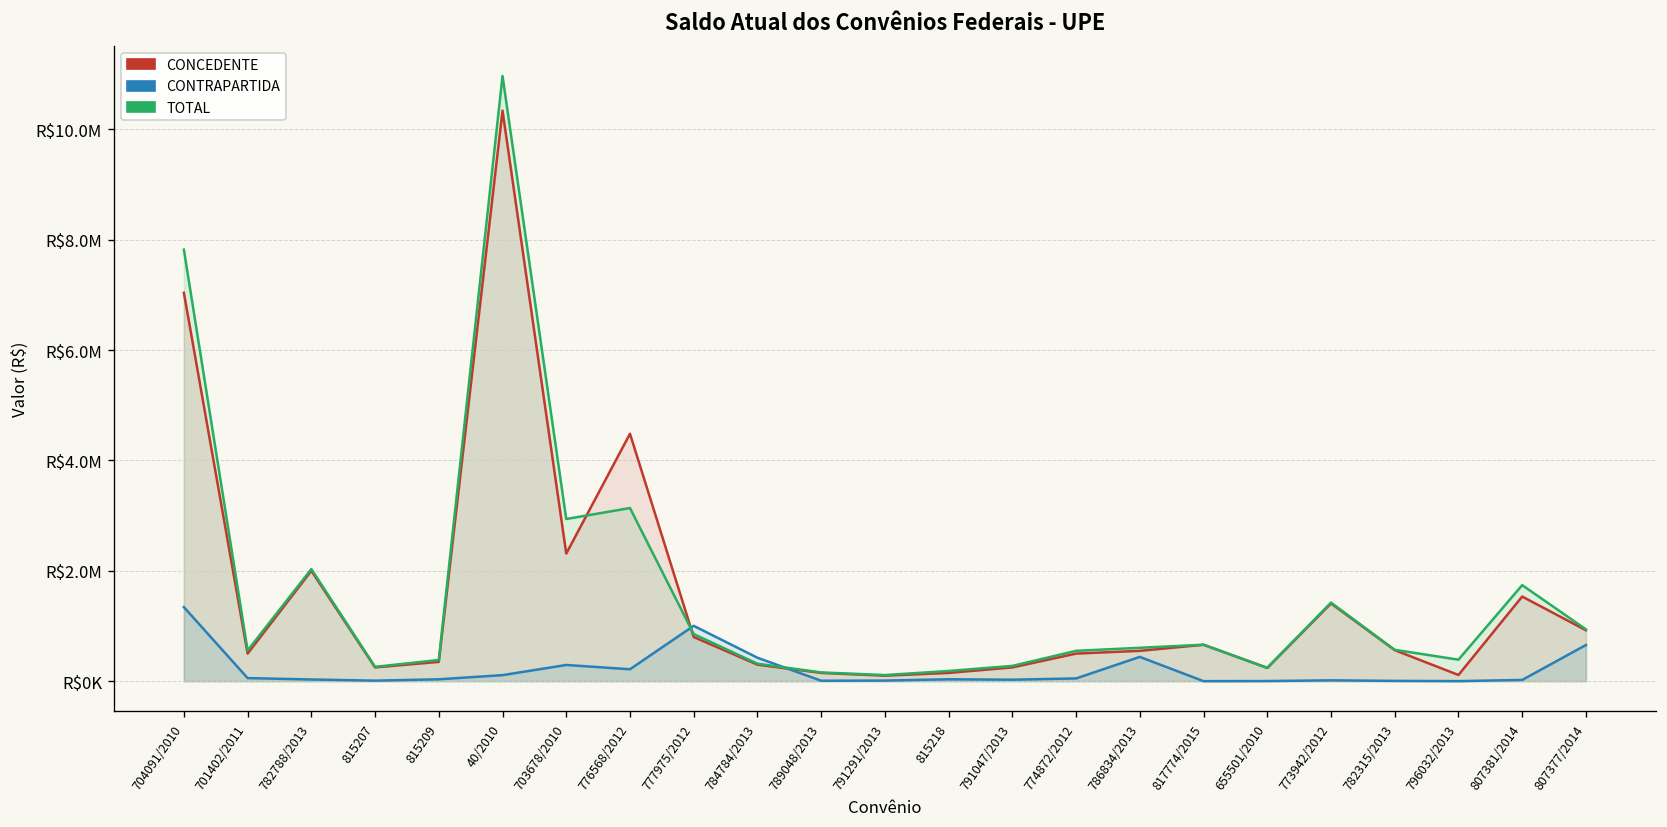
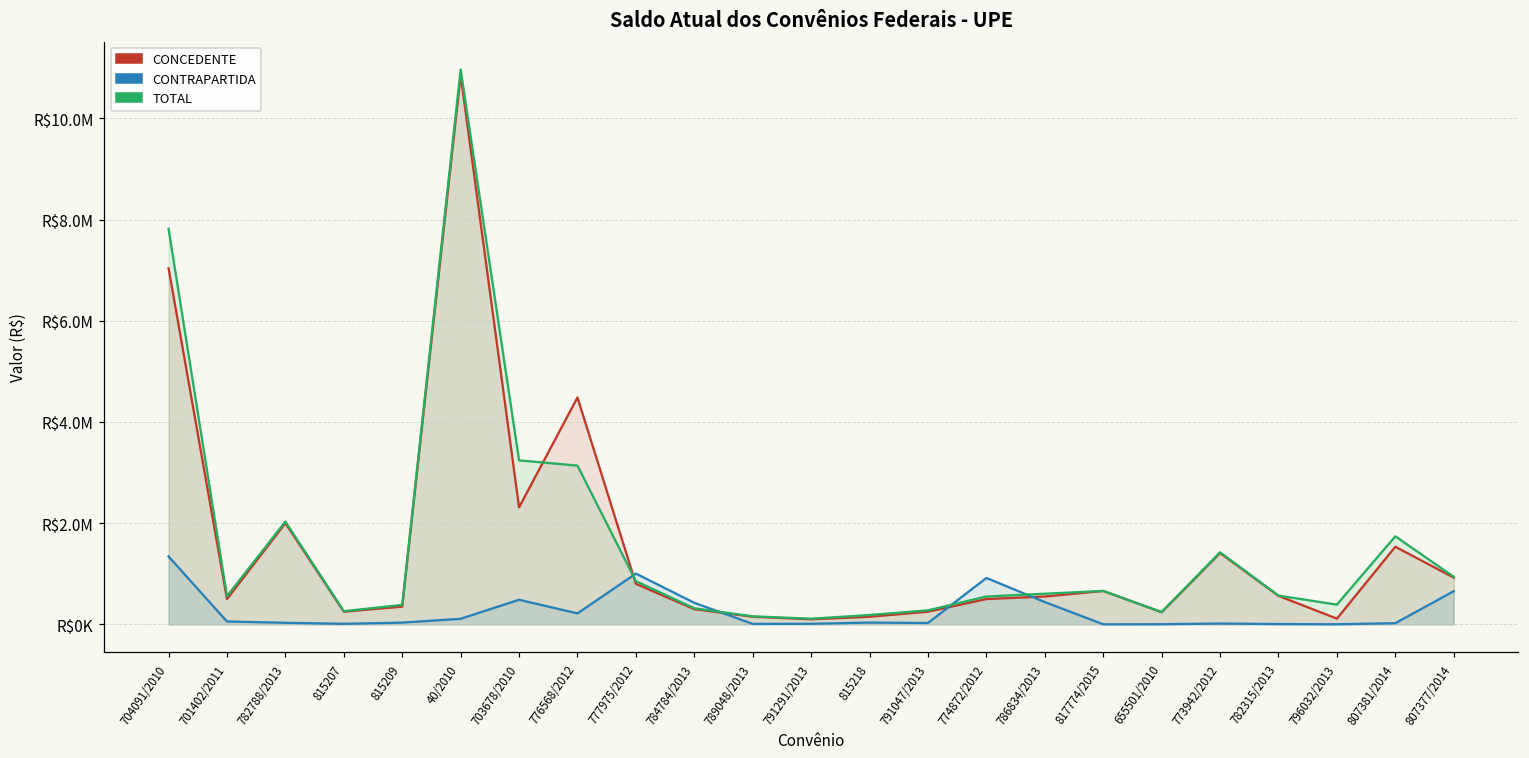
  {
    "CONCEDENTE": {
      "704091/2010": "R$7000000",
      "701402/2011": "R$500000",
-     "40/2010": "R$10300000",
+     "40/2010": "R$10900000",
      "703678/2010": "R$2300000",
      "776568/2012": "R$4500000",
      "796032/2013": "R$100000",
      "807381/2014": "R$1500000"
    },
    "CONTRAPARTIDA": {
      "704091/2010": "R$1300000",
      "701402/2011": "R$100000",
      "782788/2013": "R$0",
      "815207": "R$0",
      "815209": "R$0",
      "40/2010": "R$100000",
-     "703678/2010": "R$300000",
+     "703678/2010": "R$500000",
      "776568/2012": "R$200000",
      "777975/2012": "R$1000000",
      "784784/2013": "R$400000",
      "789048/2013": "R$0",
      "791291/2013": "R$0",
      "815218": "R$0",
      "791047/2013": "R$0",
-     "774872/2012": "R$100000",
+     "774872/2012": "R$900000",
      "786834/2013": "R$400000",
      "817774/2015": "R$0",
      "655501/2010": "R$0",
      "773942/2012": "R$0",
      "782315/2013": "R$0",
      "796032/2013": "R$0",
      "807381/2014": "R$0",
      "807377/2014": "R$700000"
    },
    "TOTAL": {
      "704091/2010": "R$7800000",
      "701402/2011": "R$600000",
      "40/2010": "R$11000000",
-     "703678/2010": "R$2900000",
+     "703678/2010": "R$3200000",
      "776568/2012": "R$3100000",
      "796032/2013": "R$400000",
      "807381/2014": "R$1700000"
    }
  }
